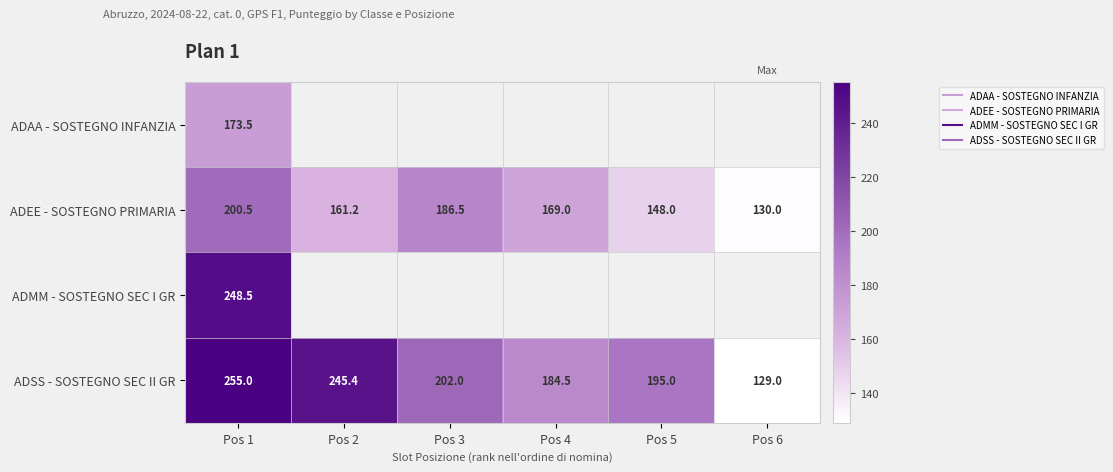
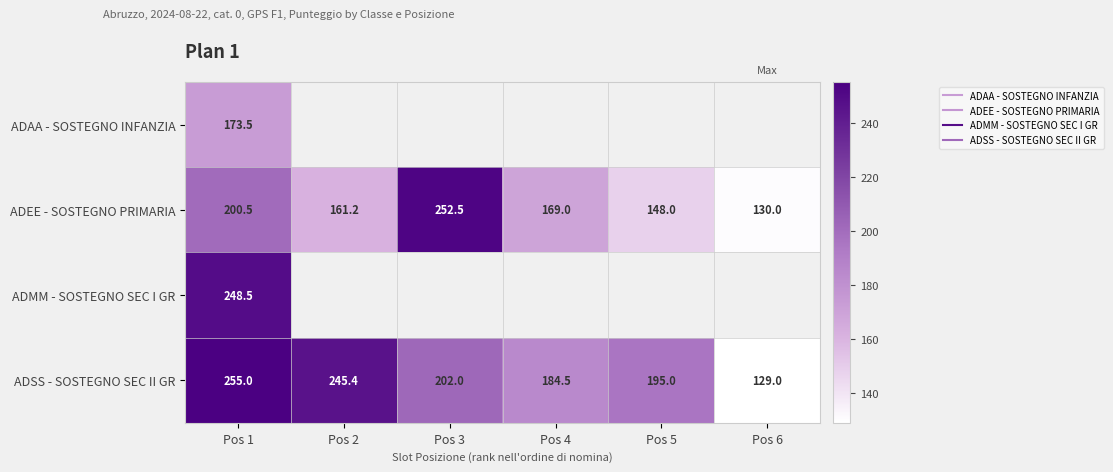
  {
    "ADAA - SOSTEGNO INFANZIA": {
      "Pos 1": 173.5
    },
    "ADEE - SOSTEGNO PRIMARIA": {
      "Pos 1": 200.5,
      "Pos 2": 161.2,
-     "Pos 3": 186.5,
+     "Pos 3": 252.5,
      "Pos 4": 169.0,
      "Pos 5": 148.0,
      "Pos 6": 130.0
    },
    "ADMM - SOSTEGNO SEC I GR": {
      "Pos 1": 248.5
    },
    "ADSS - SOSTEGNO SEC II GR": {
      "Pos 1": 255.0,
      "Pos 2": 245.4,
      "Pos 3": 202.0,
      "Pos 4": 184.5,
      "Pos 5": 195.0,
      "Pos 6": 129.0
    }
  }
